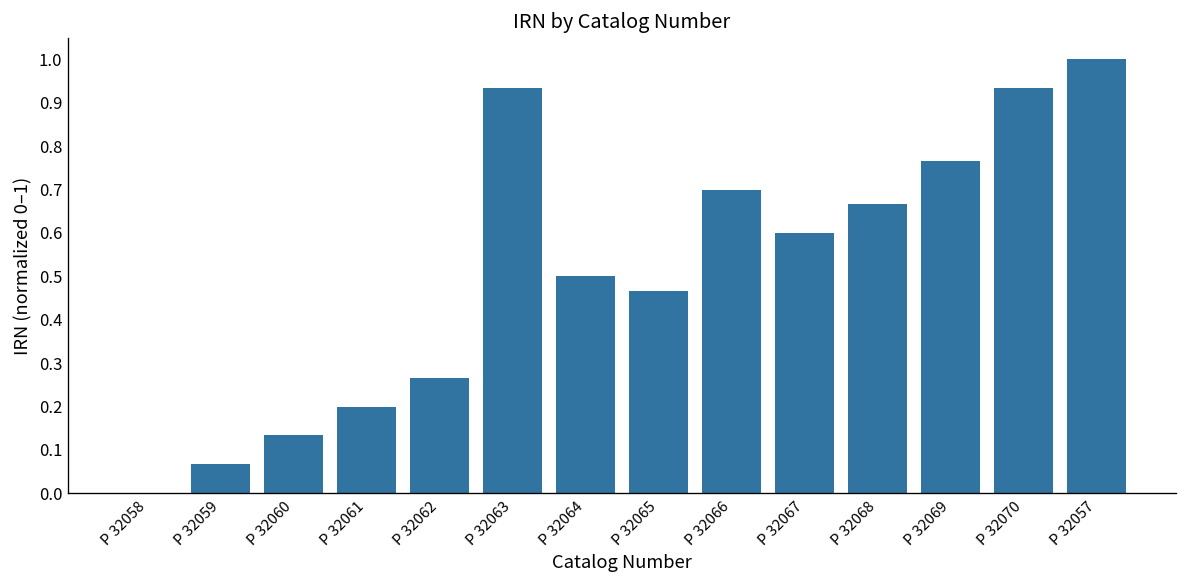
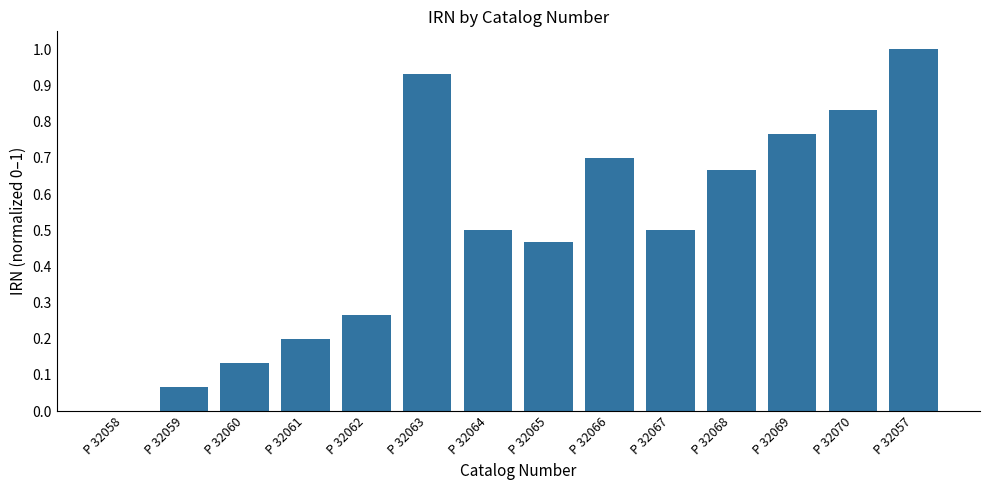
  {
    "P 32058": 0.00,
    "P 32059": 0.07,
    "P 32060": 0.13,
    "P 32061": 0.20,
    "P 32062": 0.27,
    "P 32063": 0.93,
    "P 32064": 0.50,
    "P 32065": 0.47,
    "P 32066": 0.70,
-   "P 32067": 0.60,
+   "P 32067": 0.50,
    "P 32068": 0.67,
    "P 32069": 0.77,
-   "P 32070": 0.93,
+   "P 32070": 0.83,
    "P 32057": 1.00
  }
